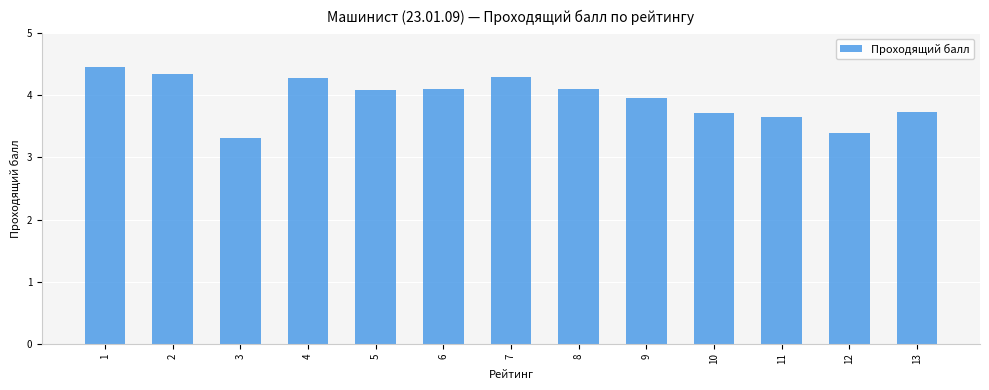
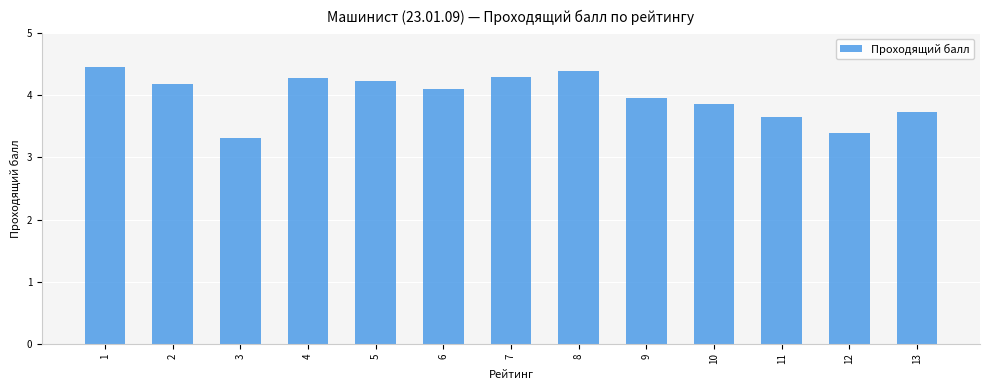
  {
    "1": 4.5,
-   "2": 4.4,
+   "2": 4.2,
    "3": 3.3,
    "4": 4.3,
-   "5": 4.1,
+   "5": 4.2,
    "6": 4.1,
    "7": 4.3,
-   "8": 4.1,
+   "8": 4.4,
    "9": 4.0,
-   "10": 3.7,
+   "10": 3.9,
    "11": 3.7,
    "12": 3.4,
    "13": 3.7
  }
